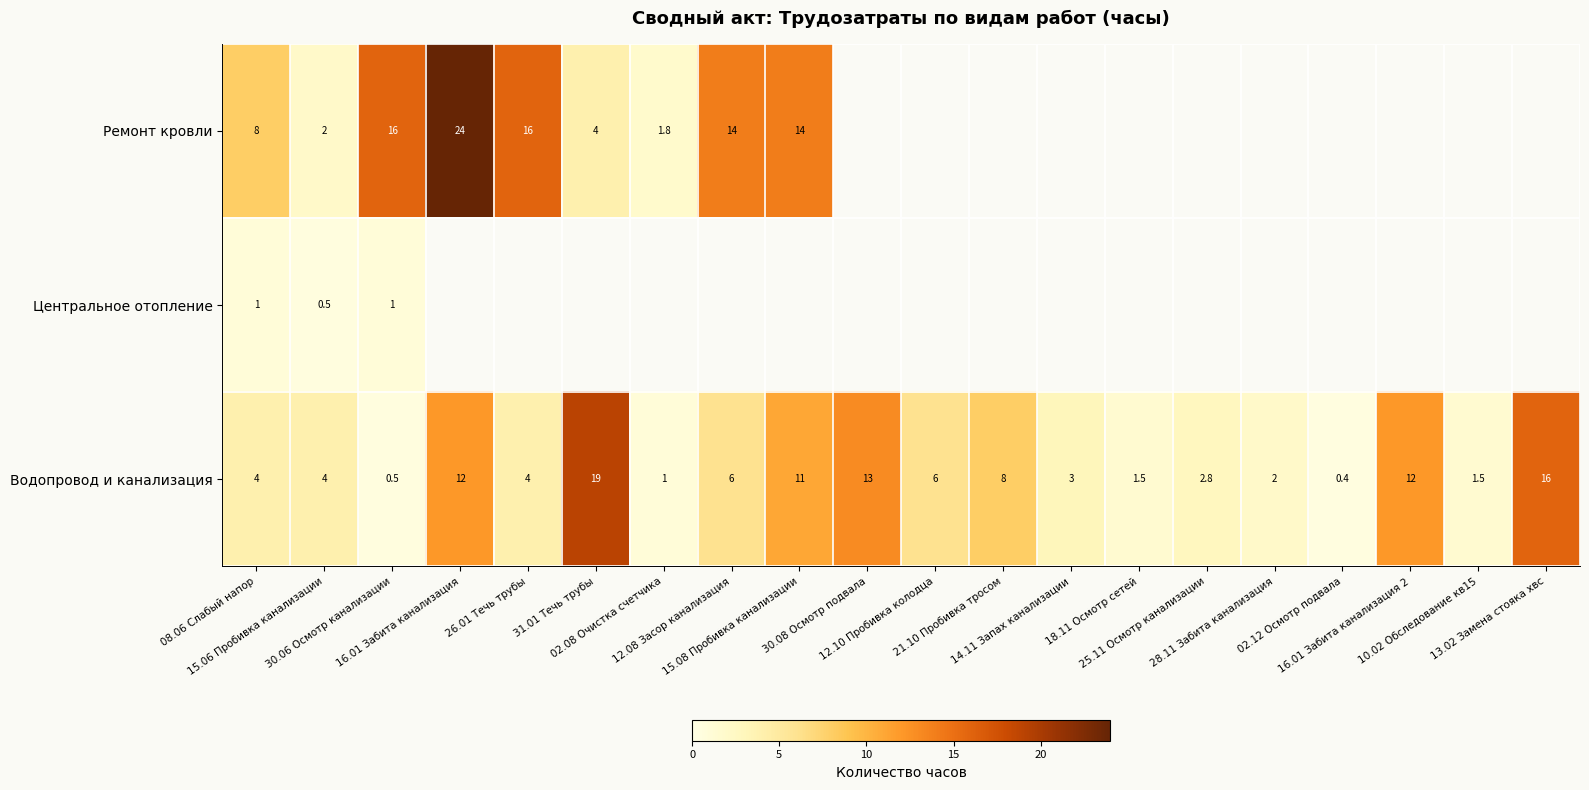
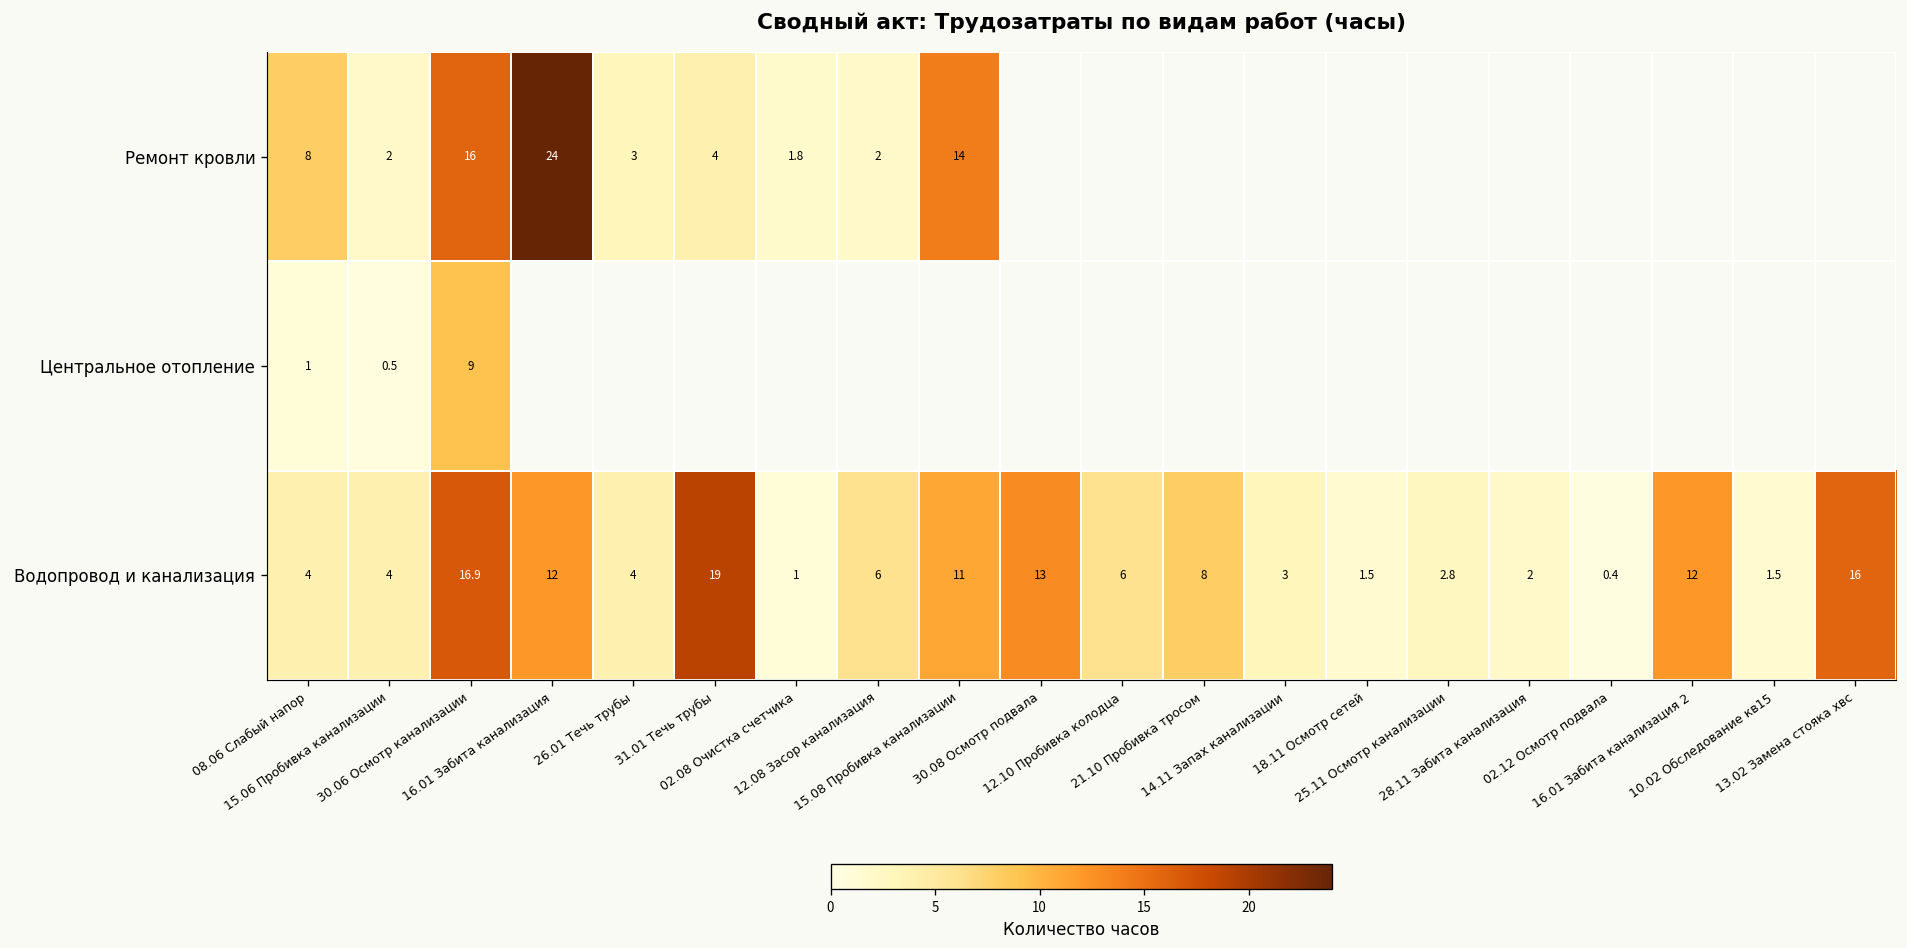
  {
    "Ремонт кровли": {
      "08.06 Слабый напор": 8,
      "15.06 Пробивка канализации": 2,
      "30.06 Осмотр канализации": 16,
      "16.01 Забита канализация": 24,
-     "26.01 Течь трубы": 16,
+     "26.01 Течь трубы": 3,
      "31.01 Течь трубы": 4,
      "02.08 Очистка счетчика": 1.8,
-     "12.08 Засор канализация": 14,
+     "12.08 Засор канализация": 2,
      "15.08 Пробивка канализации": 14
    },
    "Центральное отопление": {
      "08.06 Слабый напор": 1,
      "15.06 Пробивка канализации": 0.5,
-     "30.06 Осмотр канализации": 1
+     "30.06 Осмотр канализации": 9
    },
    "Водопровод и канализация": {
      "08.06 Слабый напор": 4,
      "15.06 Пробивка канализации": 4,
-     "30.06 Осмотр канализации": 0.5,
+     "30.06 Осмотр канализации": 16.9,
      "16.01 Забита канализация": 12,
      "26.01 Течь трубы": 4,
      "31.01 Течь трубы": 19,
      "02.08 Очистка счетчика": 1,
      "12.08 Засор канализация": 6,
      "15.08 Пробивка канализации": 11,
      "30.08 Осмотр подвала": 13,
      "12.10 Пробивка колодца": 6,
      "21.10 Пробивка тросом": 8,
      "14.11 Запах канализации": 3,
      "18.11 Осмотр сетей": 1.5,
      "25.11 Осмотр канализации": 2.8,
      "28.11 Забита канализация": 2,
      "02.12 Осмотр подвала": 0.4,
      "16.01 Забита канализация 2": 12,
      "10.02 Обследование кв15": 1.5,
      "13.02 Замена стояка хвс": 16
    }
  }
